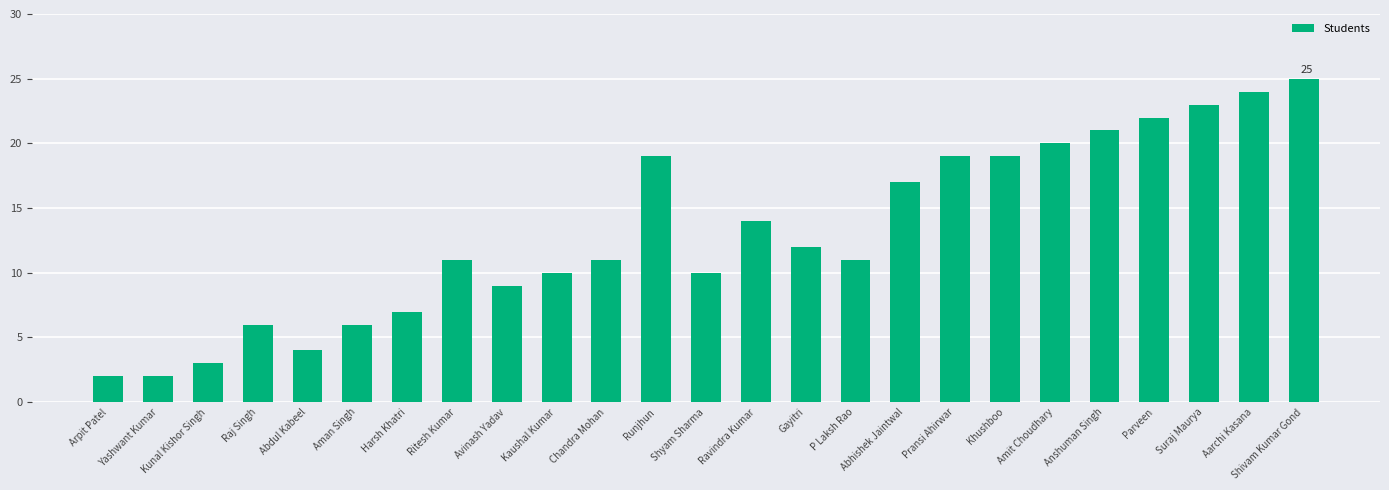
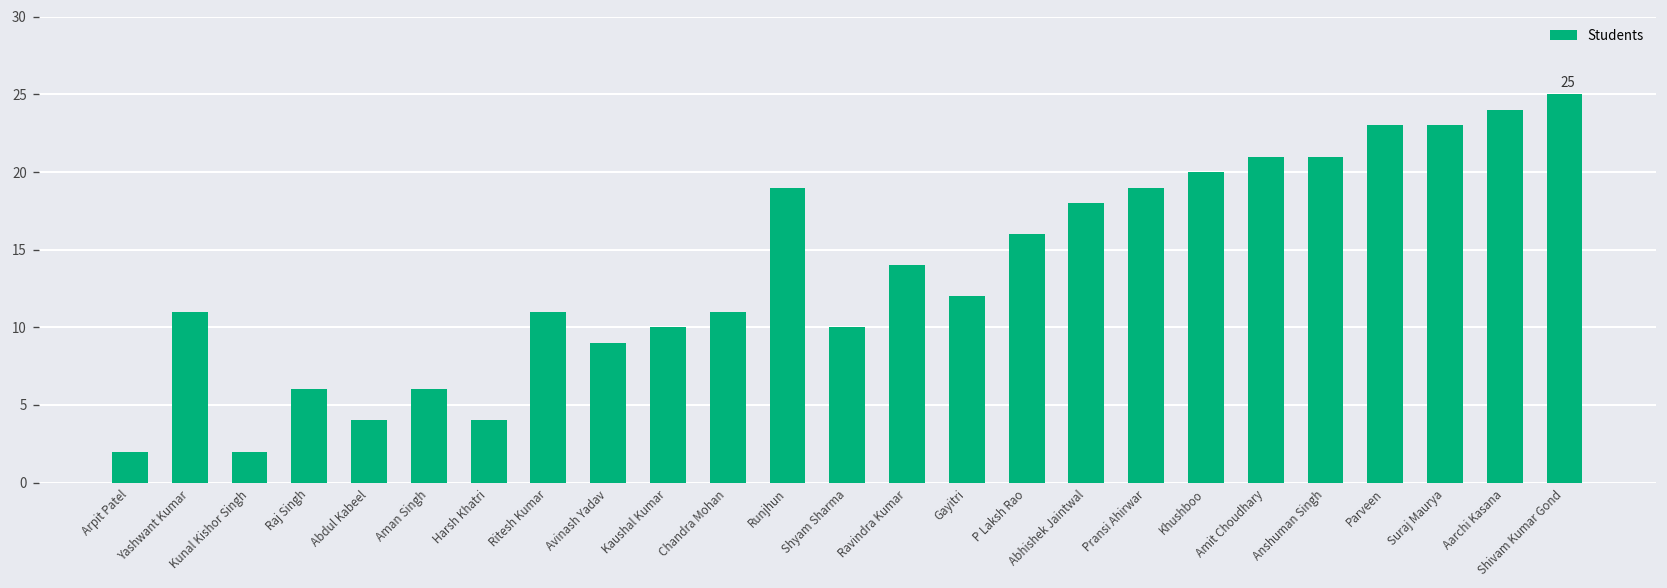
  {
    "Arpit Patel": 2,
-   "Yashwant Kumar": 2,
-   "Kunal Kishor Singh": 3,
+   "Yashwant Kumar": 11,
+   "Kunal Kishor Singh": 2,
    "Raj Singh": 6,
    "Abdul Kabeel": 4,
    "Aman Singh": 6,
-   "Harsh Khatri": 7,
+   "Harsh Khatri": 4,
    "Ritesh Kumar": 11,
    "Avinash Yadav": 9,
    "Kaushal Kumar": 10,
    "Chandra Mohan": 11,
    "Runjhun": 19,
    "Shyam Sharma": 10,
    "Ravindra Kumar": 14,
    "Gayitri": 12,
-   "P Laksh Rao": 11,
-   "Abhishek Jaintwal": 17,
+   "P Laksh Rao": 16,
+   "Abhishek Jaintwal": 18,
    "Pransi Ahirwar": 19,
-   "Khushboo": 19,
-   "Amit Choudhary": 20,
+   "Khushboo": 20,
+   "Amit Choudhary": 21,
    "Anshuman Singh": 21,
-   "Parveen": 22,
+   "Parveen": 23,
    "Suraj Maurya": 23,
    "Aarchi Kasana": 24
  }
